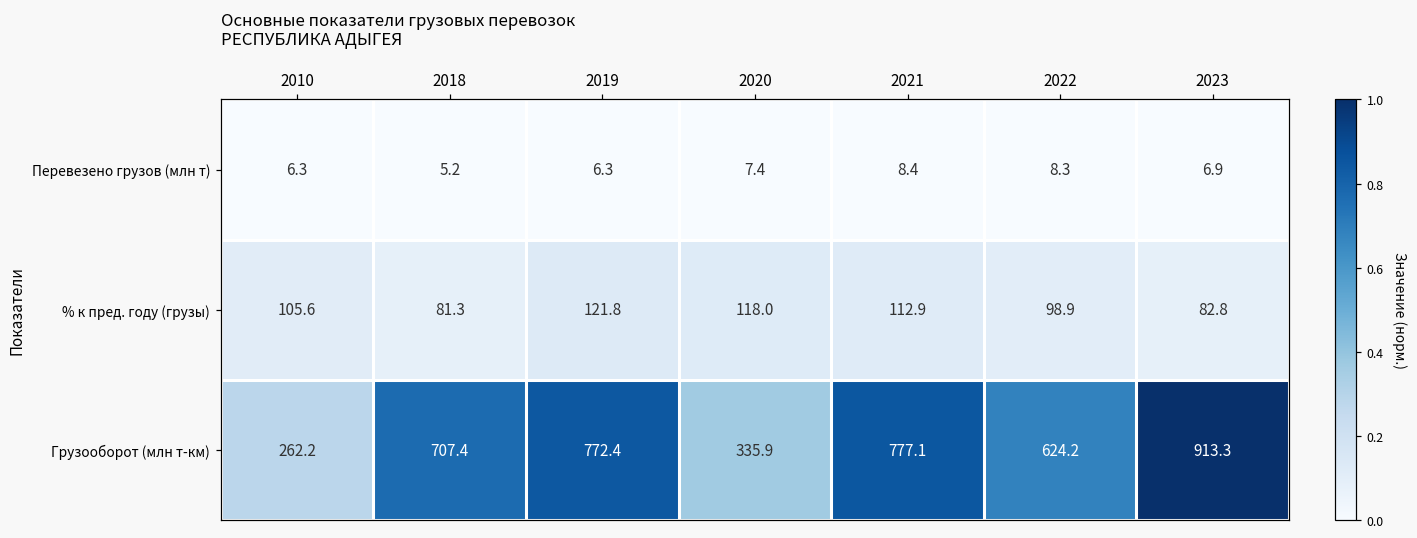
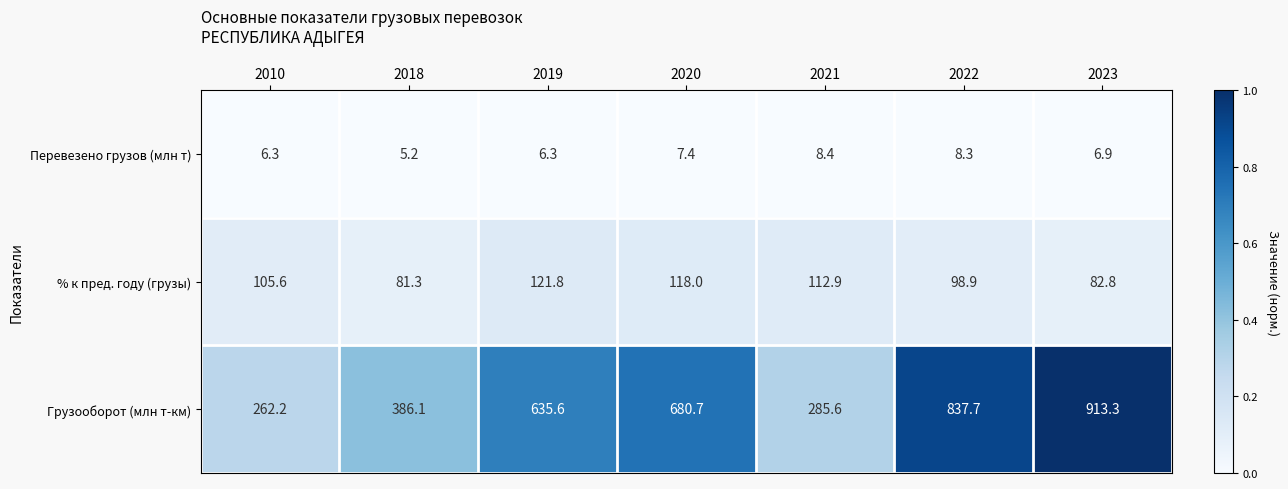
  {
    "Перевезено грузов (млн т)": {
      "2010": 6.3,
      "2018": 5.2,
      "2019": 6.3,
      "2020": 7.4,
      "2021": 8.4,
      "2022": 8.3,
      "2023": 6.9
    },
    "% к пред. году (грузы)": {
      "2010": 105.6,
      "2018": 81.3,
      "2019": 121.8,
      "2020": 118.0,
      "2021": 112.9,
      "2022": 98.9,
      "2023": 82.8
    },
    "Грузооборот (млн т-км)": {
      "2010": 262.2,
-     "2018": 707.4,
-     "2019": 772.4,
-     "2020": 335.9,
-     "2021": 777.1,
-     "2022": 624.2,
+     "2018": 386.1,
+     "2019": 635.6,
+     "2020": 680.7,
+     "2021": 285.6,
+     "2022": 837.7,
      "2023": 913.3
    }
  }
